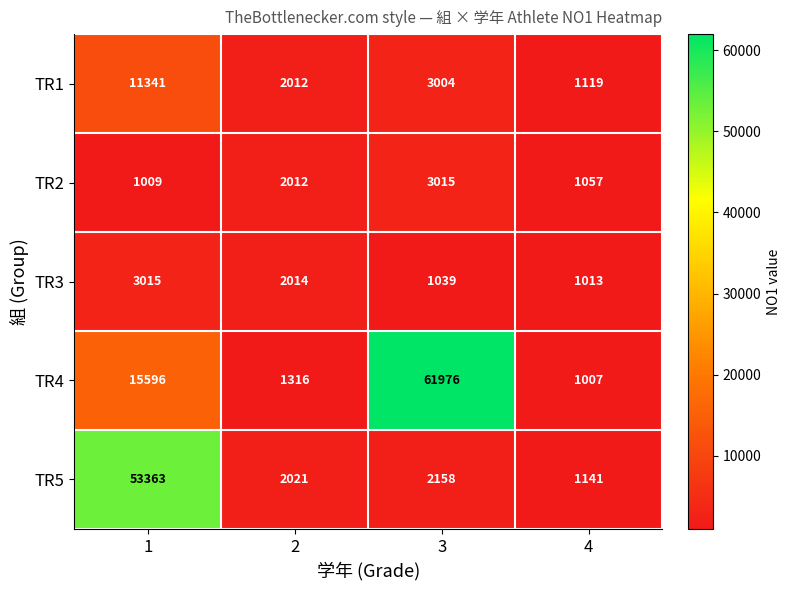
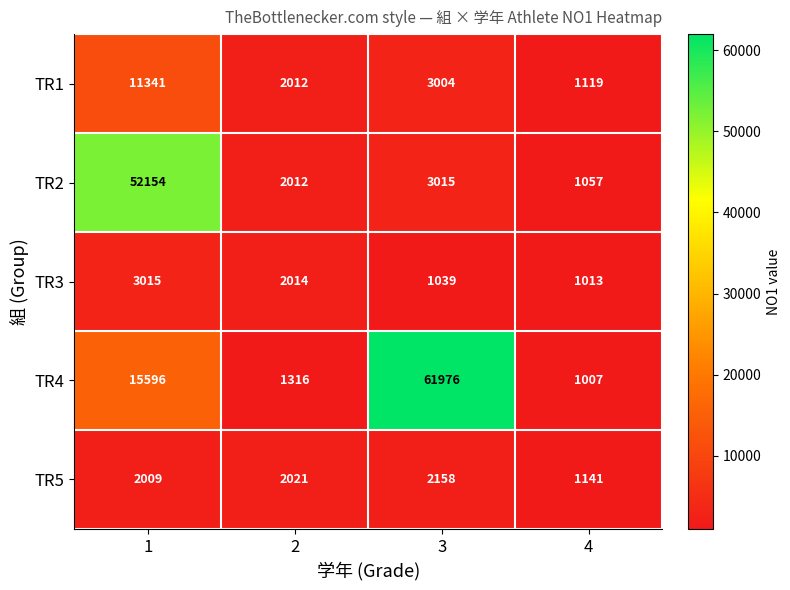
  {
    "TR1": {
      "1": 11341,
      "2": 2012,
      "3": 3004,
      "4": 1119
    },
    "TR2": {
-     "1": 1009,
+     "1": 52154,
      "2": 2012,
      "3": 3015,
      "4": 1057
    },
    "TR3": {
      "1": 3015,
      "2": 2014,
      "3": 1039,
      "4": 1013
    },
    "TR4": {
      "1": 15596,
      "2": 1316,
      "3": 61976,
      "4": 1007
    },
    "TR5": {
-     "1": 53363,
+     "1": 2009,
      "2": 2021,
      "3": 2158,
      "4": 1141
    }
  }
